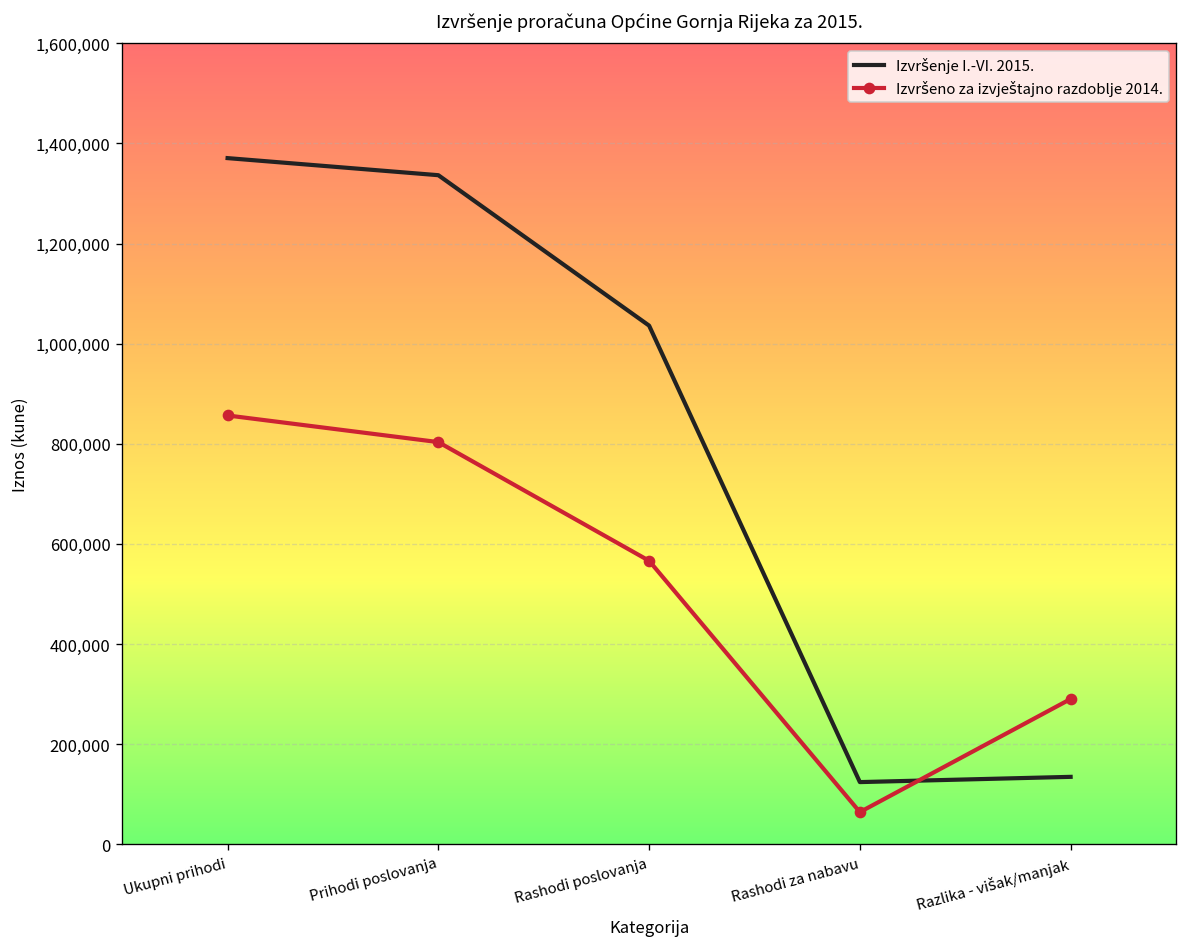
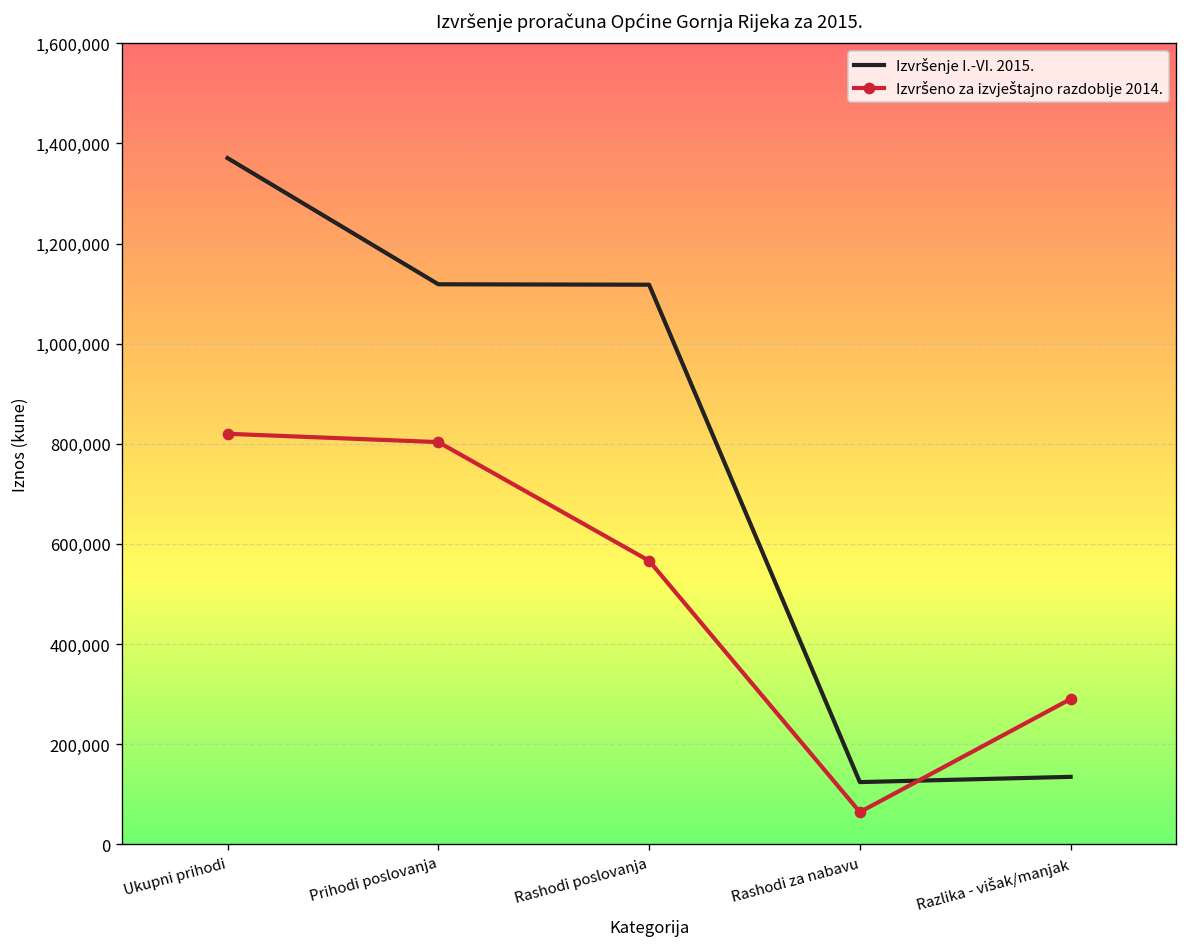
  {
    "Izvršenje I.-VI. 2015.": {
      "Ukupni prihodi": "1,370,000",
-     "Prihodi poslovanja": "1,340,000",
-     "Rashodi poslovanja": "1,040,000",
+     "Prihodi poslovanja": "1,120,000",
+     "Rashodi poslovanja": "1,120,000",
      "Rashodi za nabavu": "120,000",
      "Razlika - višak/manjak": "130,000"
    },
    "Izvršeno za izvještajno razdoblje 2014.": {
-     "Ukupni prihodi": "860,000",
+     "Ukupni prihodi": "820,000",
      "Prihodi poslovanja": "800,000",
      "Rashodi poslovanja": "570,000",
      "Rashodi za nabavu": "60,000",
      "Razlika - višak/manjak": "290,000"
    }
  }
